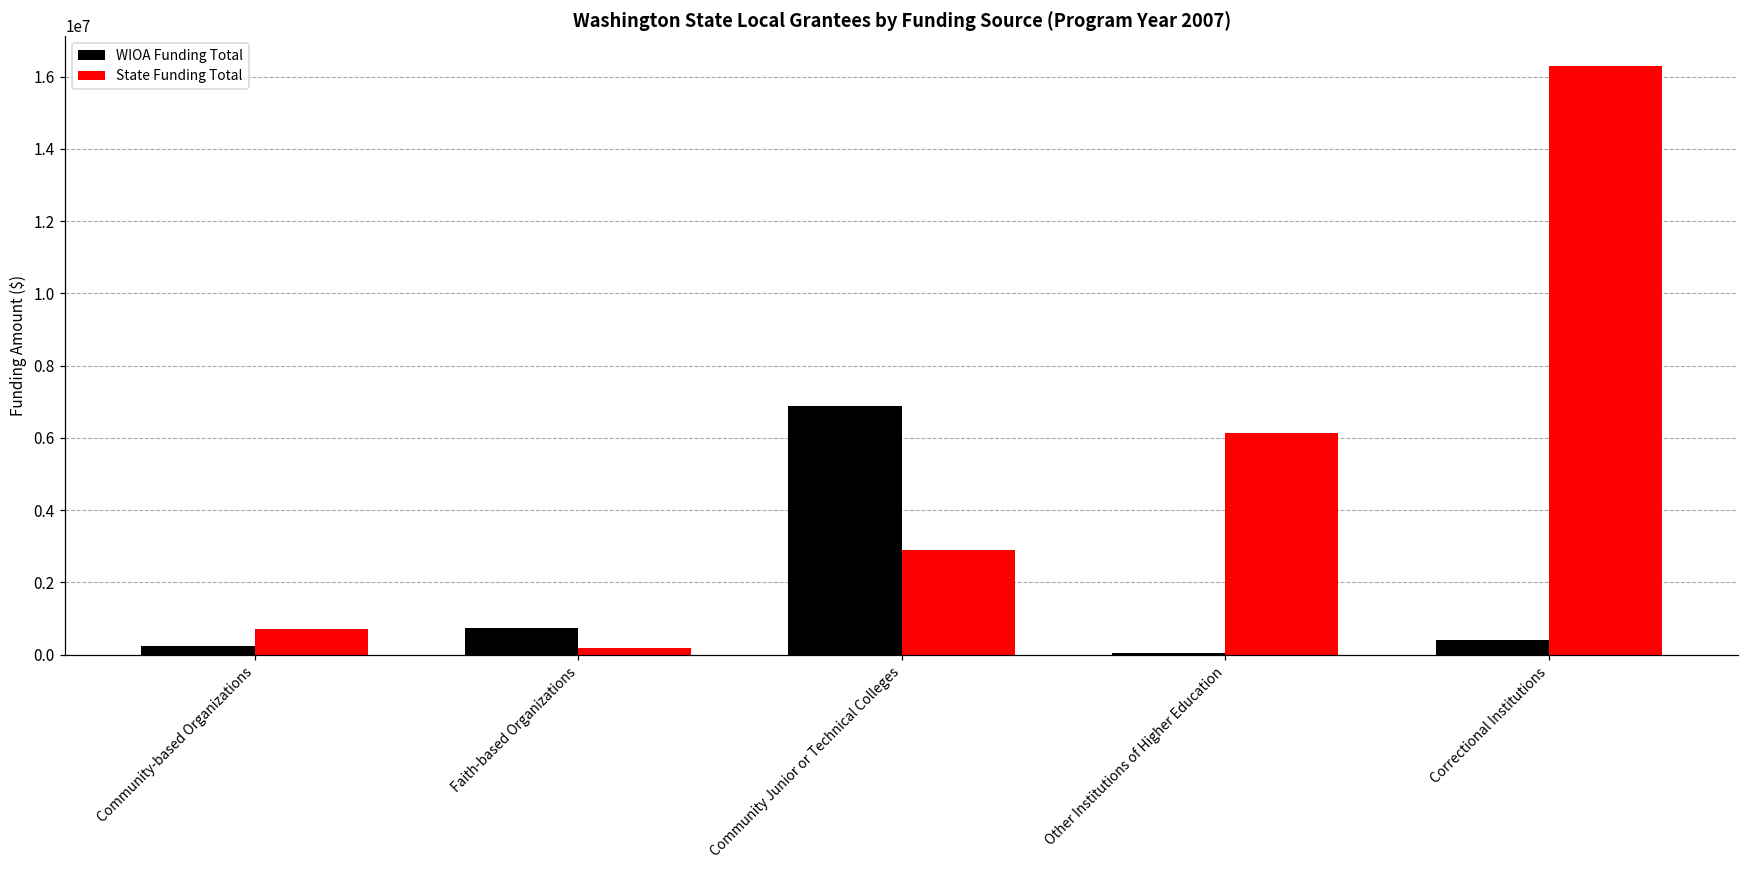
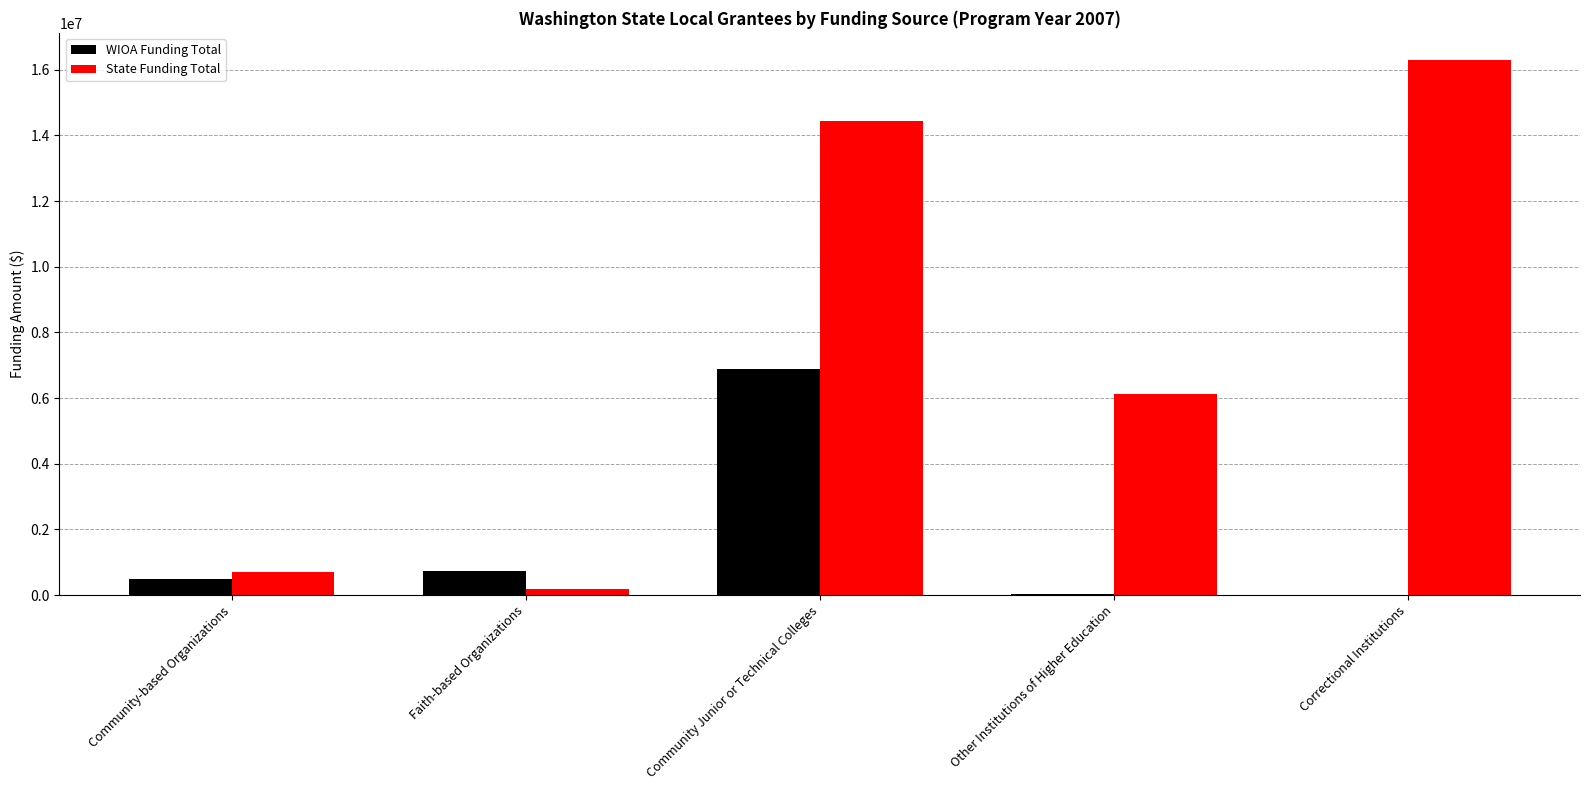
  {
    "WIOA Funding Total": {
-     "Community-based Organizations": 200000,
+     "Community-based Organizations": 500000,
      "Faith-based Organizations": 700000,
      "Community Junior or Technical Colleges": 6900000,
-     "Correctional Institutions": 400000
+     "Correctional Institutions": 0
    },
    "State Funding Total": {
      "Community-based Organizations": 700000,
      "Faith-based Organizations": 200000,
-     "Community Junior or Technical Colleges": 2900000,
+     "Community Junior or Technical Colleges": 14400000,
      "Other Institutions of Higher Education": 6100000,
      "Correctional Institutions": 16300000
    }
  }
